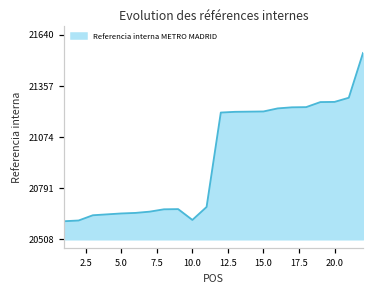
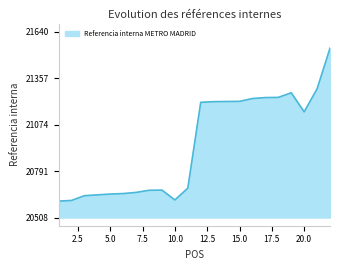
  {
    "5.0": 20650,
    "10.0": 20620,
    "15.0": 21220,
-   "20.0": 21270
+   "20.0": 21150
  }
